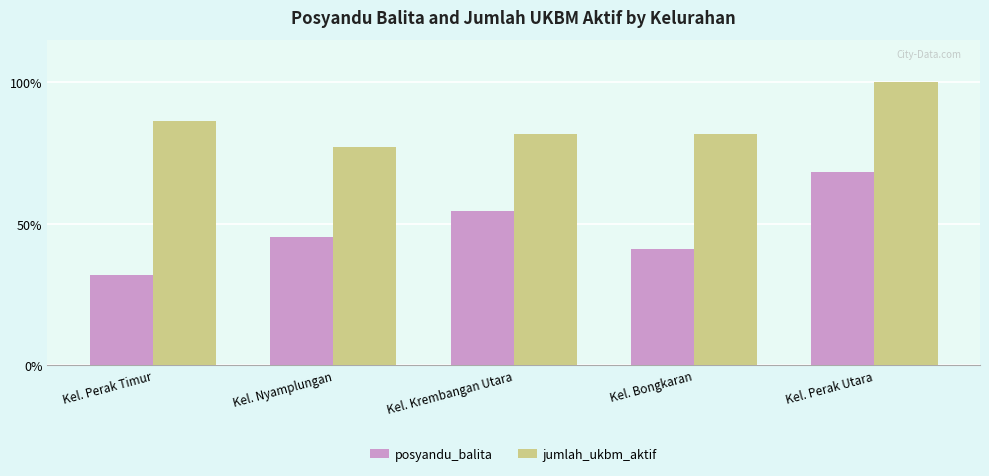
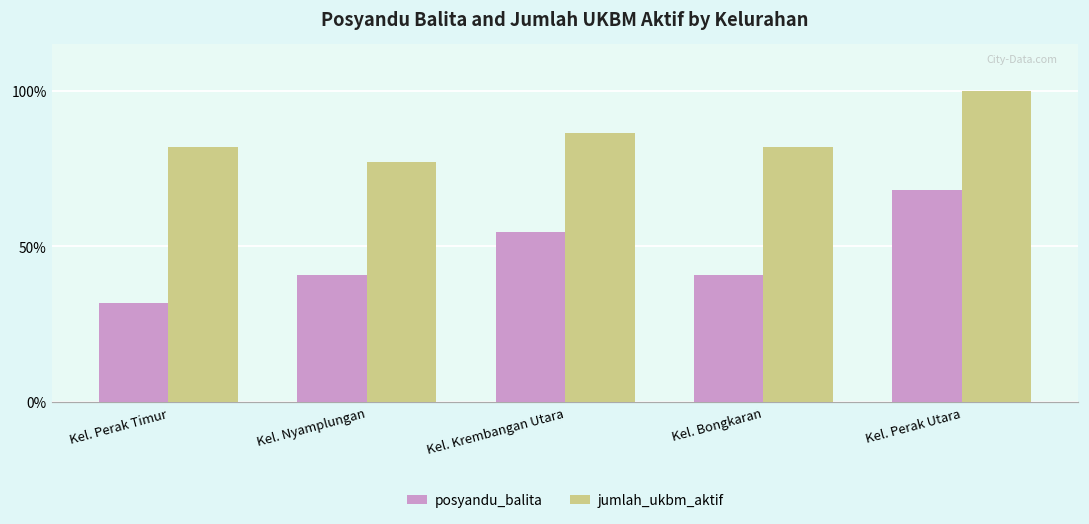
  {
    "posyandu_balita": {
      "Kel. Perak Timur": "32%",
-     "Kel. Nyamplungan": "45%",
+     "Kel. Nyamplungan": "41%",
      "Kel. Krembangan Utara": "55%",
      "Kel. Bongkaran": "41%",
      "Kel. Perak Utara": "68%"
    },
    "jumlah_ukbm_aktif": {
-     "Kel. Perak Timur": "86%",
+     "Kel. Perak Timur": "82%",
      "Kel. Nyamplungan": "77%",
-     "Kel. Krembangan Utara": "82%",
+     "Kel. Krembangan Utara": "86%",
      "Kel. Bongkaran": "82%",
      "Kel. Perak Utara": "100%"
    }
  }
